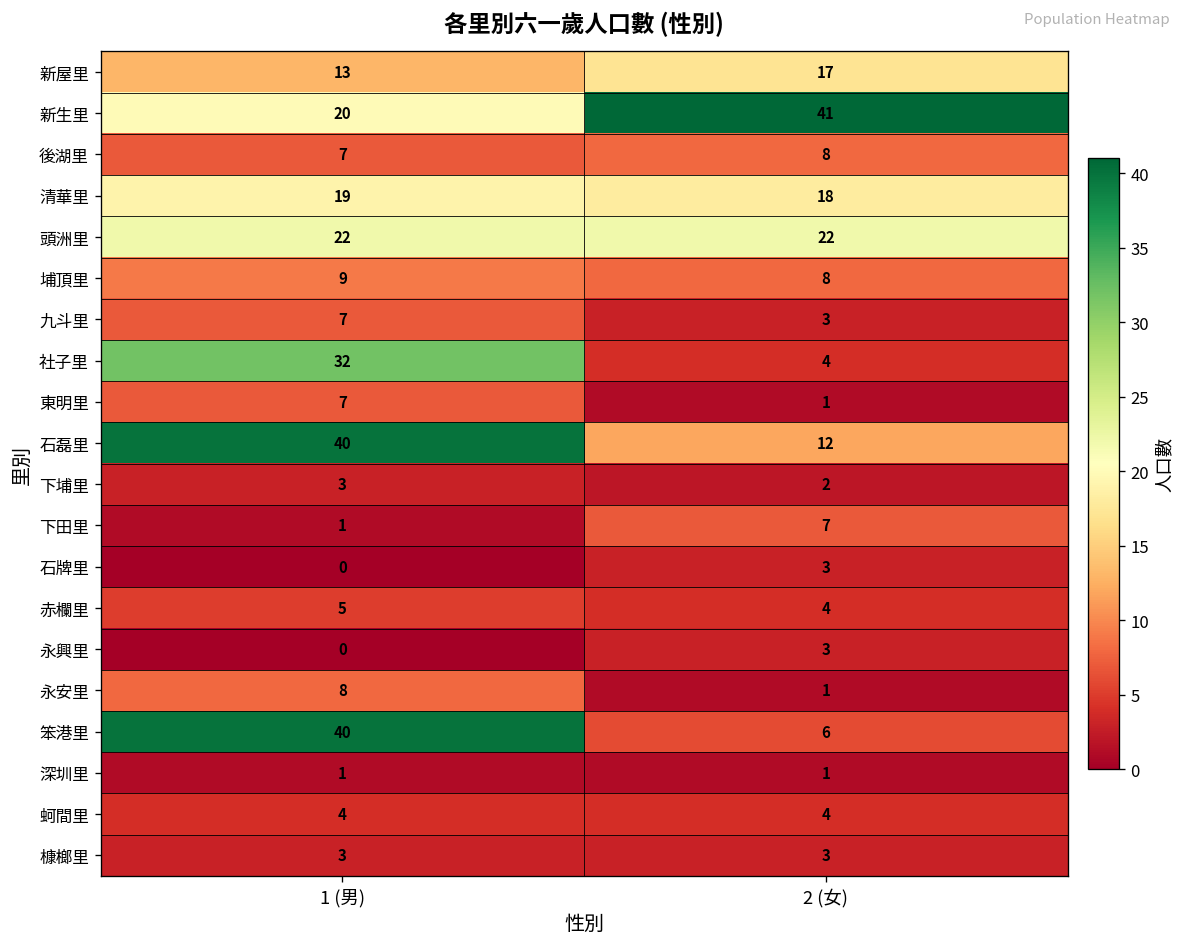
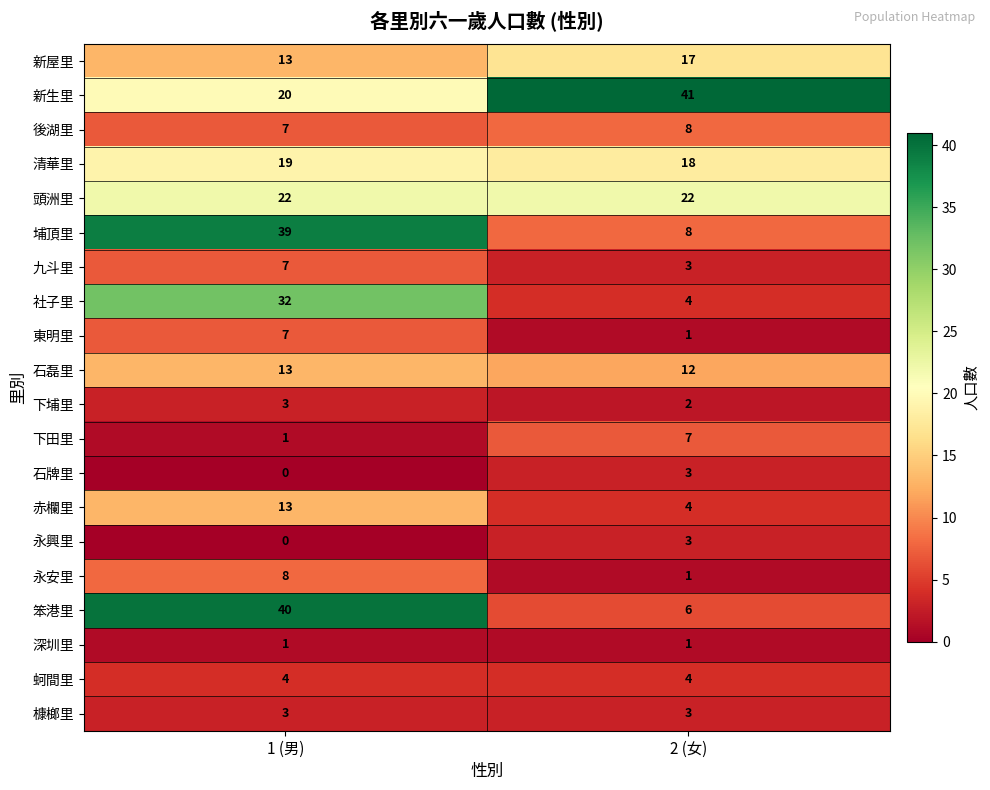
  {
    "新屋里": {
      "1 (男)": 13,
      "2 (女)": 17
    },
    "新生里": {
      "1 (男)": 20,
      "2 (女)": 41
    },
    "後湖里": {
      "1 (男)": 7,
      "2 (女)": 8
    },
    "清華里": {
      "1 (男)": 19,
      "2 (女)": 18
    },
    "頭洲里": {
      "1 (男)": 22,
      "2 (女)": 22
    },
    "埔頂里": {
-     "1 (男)": 9,
+     "1 (男)": 39,
      "2 (女)": 8
    },
    "九斗里": {
      "1 (男)": 7,
      "2 (女)": 3
    },
    "社子里": {
      "1 (男)": 32,
      "2 (女)": 4
    },
    "東明里": {
      "1 (男)": 7,
      "2 (女)": 1
    },
    "石磊里": {
-     "1 (男)": 40,
+     "1 (男)": 13,
      "2 (女)": 12
    },
    "下埔里": {
      "1 (男)": 3,
      "2 (女)": 2
    },
    "下田里": {
      "1 (男)": 1,
      "2 (女)": 7
    },
    "石牌里": {
      "1 (男)": 0,
      "2 (女)": 3
    },
    "赤欄里": {
-     "1 (男)": 5,
+     "1 (男)": 13,
      "2 (女)": 4
    },
    "永興里": {
      "1 (男)": 0,
      "2 (女)": 3
    },
    "永安里": {
      "1 (男)": 8,
      "2 (女)": 1
    },
    "笨港里": {
      "1 (男)": 40,
      "2 (女)": 6
    },
    "深圳里": {
      "1 (男)": 1,
      "2 (女)": 1
    },
    "蚵間里": {
      "1 (男)": 4,
      "2 (女)": 4
    },
    "槺榔里": {
      "1 (男)": 3,
      "2 (女)": 3
    }
  }
